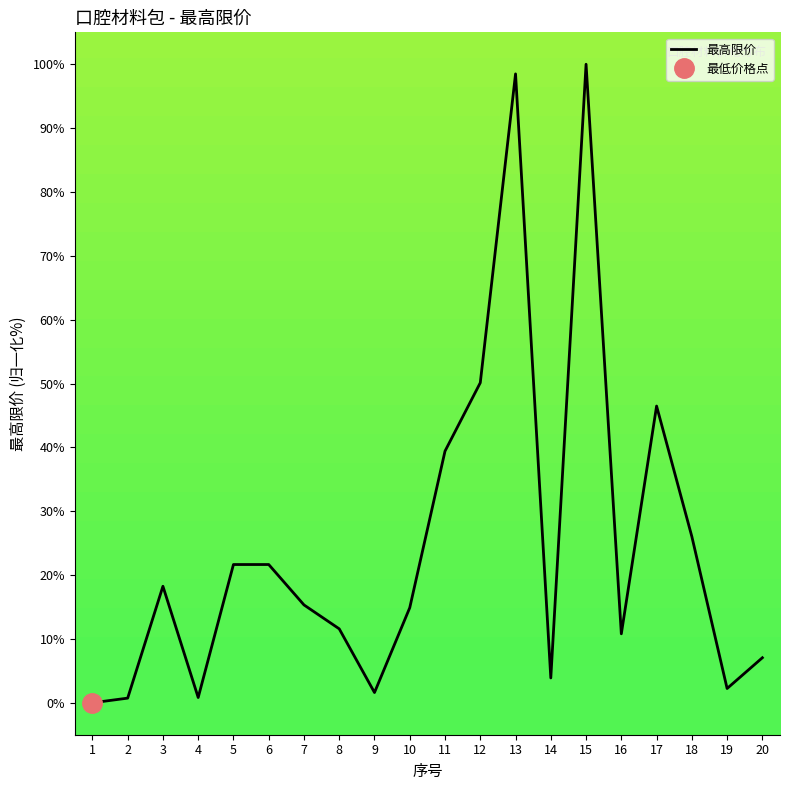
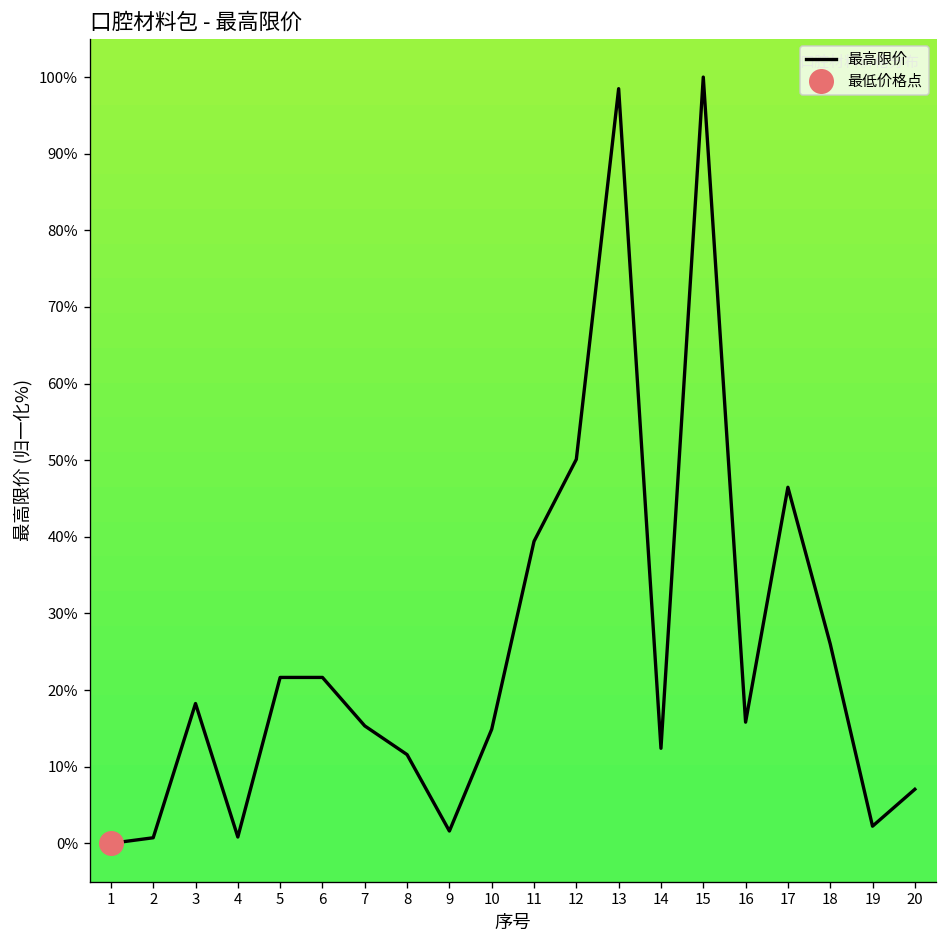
  {
    "最高限价": {
      "2": "1%",
      "3": "18%",
      "4": "1%",
      "5": "22%",
      "6": "22%",
      "7": "15%",
      "8": "12%",
      "9": "2%",
      "10": "15%",
      "11": "39%",
      "12": "50%",
      "13": "98%",
-     "14": "4%",
+     "14": "12%",
      "15": "100%",
-     "16": "11%",
+     "16": "16%",
      "17": "46%",
      "18": "26%",
      "19": "2%",
      "20": "7%"
    }
  }
